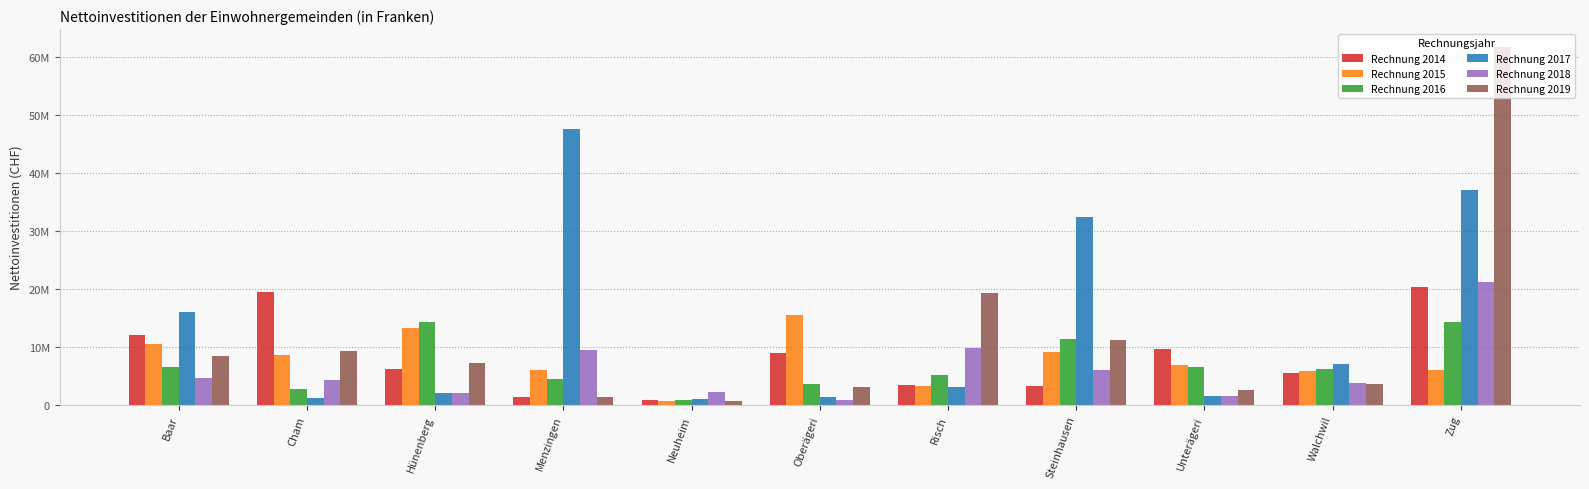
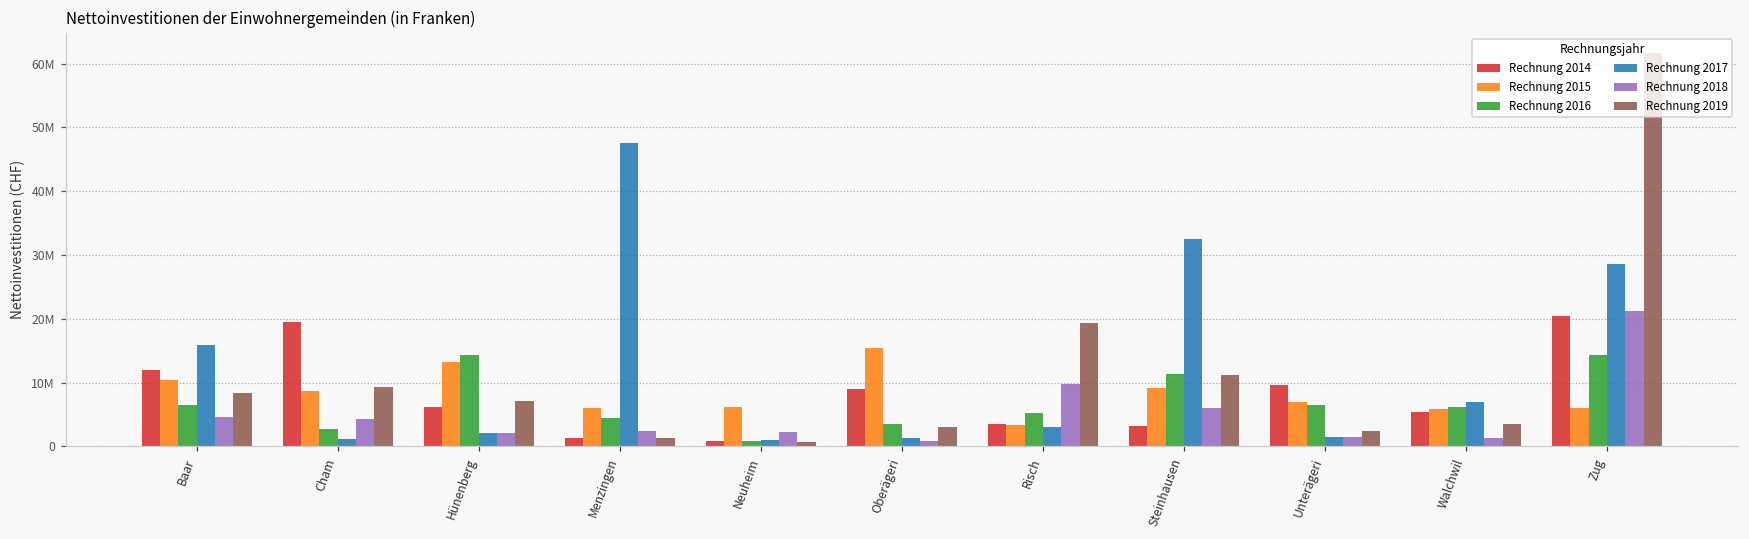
  {
    "Rechnung 2014": {
      "Baar": 12000000,
      "Cham": 19000000,
      "Hünenberg": 6000000,
      "Menzingen": 1000000,
      "Neuheim": 1000000,
      "Oberägeri": 9000000,
      "Risch": 3000000,
      "Steinhausen": 3000000,
      "Unterägeri": 10000000,
      "Walchwil": 5000000,
      "Zug": 20000000
    },
    "Rechnung 2015": {
      "Baar": 10000000,
      "Cham": 9000000,
      "Hünenberg": 13000000,
      "Menzingen": 6000000,
-     "Neuheim": 1000000,
+     "Neuheim": 6000000,
      "Oberägeri": 15000000,
      "Risch": 3000000,
      "Steinhausen": 9000000,
      "Unterägeri": 7000000,
      "Walchwil": 6000000,
      "Zug": 6000000
    },
    "Rechnung 2016": {
      "Baar": 7000000,
      "Cham": 3000000,
      "Hünenberg": 14000000,
      "Menzingen": 5000000,
      "Neuheim": 1000000,
      "Oberägeri": 4000000,
      "Risch": 5000000,
      "Steinhausen": 11000000,
      "Unterägeri": 6000000,
      "Walchwil": 6000000,
      "Zug": 14000000
    },
    "Rechnung 2017": {
      "Baar": 16000000,
      "Cham": 1000000,
      "Hünenberg": 2000000,
      "Menzingen": 48000000,
      "Neuheim": 1000000,
      "Oberägeri": 1000000,
      "Risch": 3000000,
      "Steinhausen": 32000000,
      "Unterägeri": 2000000,
      "Walchwil": 7000000,
-     "Zug": 37000000
+     "Zug": 29000000
    },
    "Rechnung 2018": {
      "Baar": 5000000,
      "Cham": 4000000,
      "Hünenberg": 2000000,
-     "Menzingen": 9000000,
+     "Menzingen": 2000000,
      "Neuheim": 2000000,
      "Oberägeri": 1000000,
      "Risch": 10000000,
      "Steinhausen": 6000000,
      "Unterägeri": 2000000,
-     "Walchwil": 4000000,
+     "Walchwil": 1000000,
      "Zug": 21000000
    },
    "Rechnung 2019": {
      "Baar": 8000000,
      "Cham": 9000000,
      "Hünenberg": 7000000,
      "Menzingen": 1000000,
      "Neuheim": 1000000,
      "Oberägeri": 3000000,
      "Risch": 19000000,
      "Steinhausen": 11000000,
      "Unterägeri": 2000000,
      "Walchwil": 4000000
    }
  }
